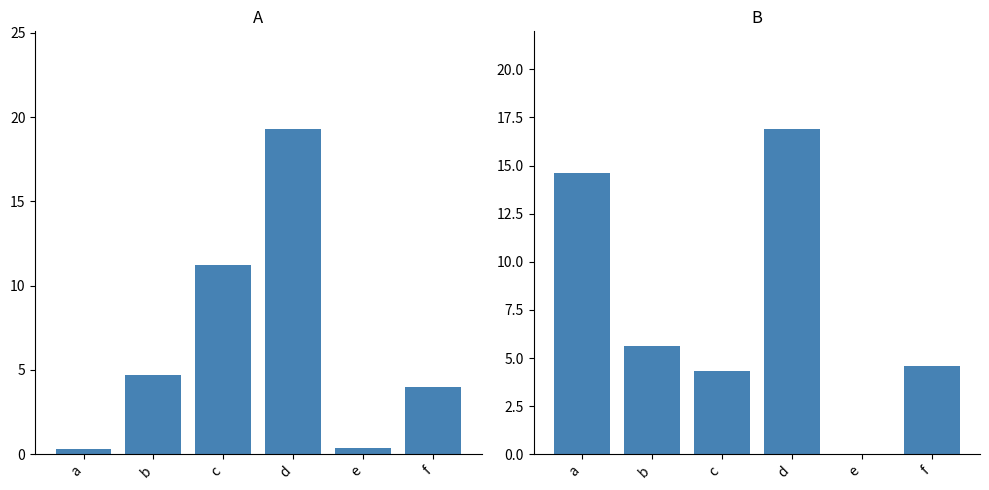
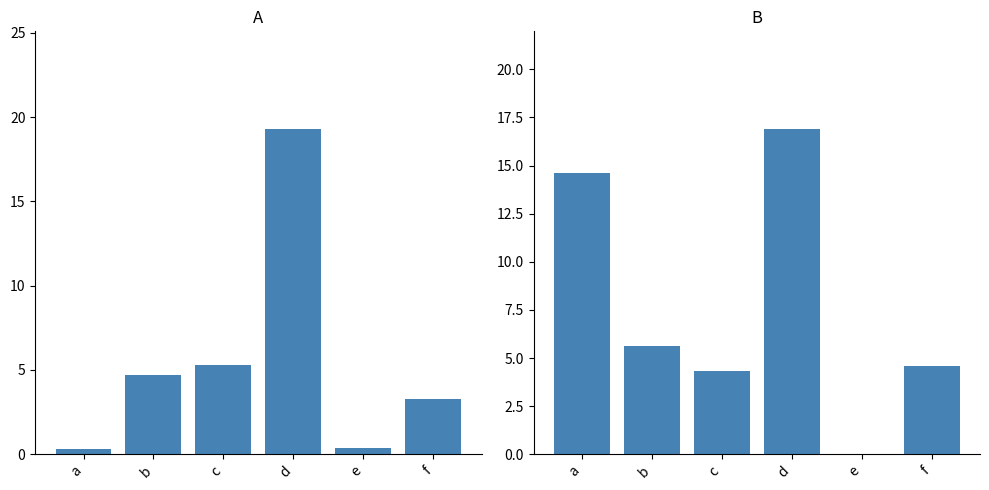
  {
    "A": {
      "a": 0.3,
      "b": 4.7,
-     "c": 11.2,
+     "c": 5.3,
      "d": 19.3,
      "e": 0.4,
-     "f": 4.0
+     "f": 3.3
    },
    "B": {
      "a": 14.6,
      "b": 5.6,
      "c": 4.3,
      "d": 16.9,
      "e": 0.0,
      "f": 4.6
    }
  }
